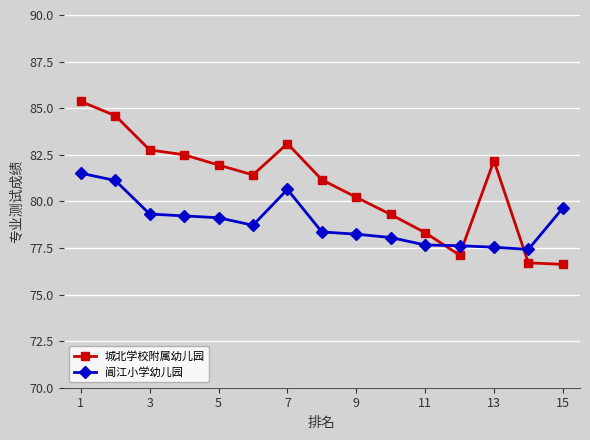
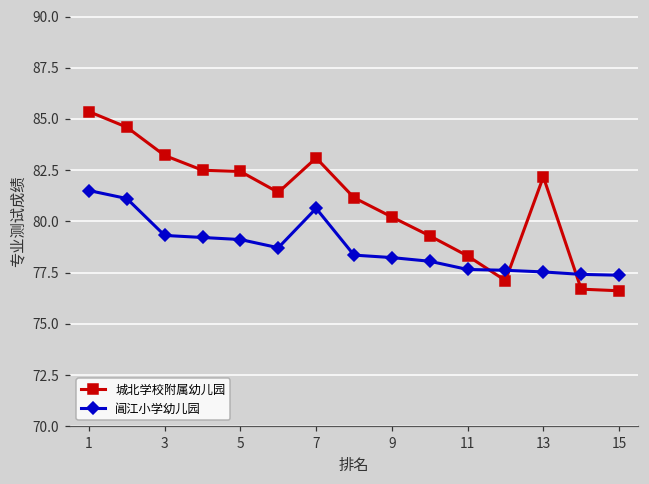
  {
    "城北学校附属幼儿园": {
      "1": 85.4,
-     "3": 82.8,
-     "5": 82.0,
+     "3": 83.2,
+     "5": 82.4,
      "7": 83.1,
      "9": 80.2,
      "11": 78.3,
      "13": 82.2,
      "15": 76.6
    },
    "阊江小学幼儿园": {
      "1": 81.5,
      "3": 79.3,
      "5": 79.1,
      "7": 80.6,
      "9": 78.2,
      "11": 77.7,
      "13": 77.5,
-     "15": 79.6
+     "15": 77.4
    }
  }
